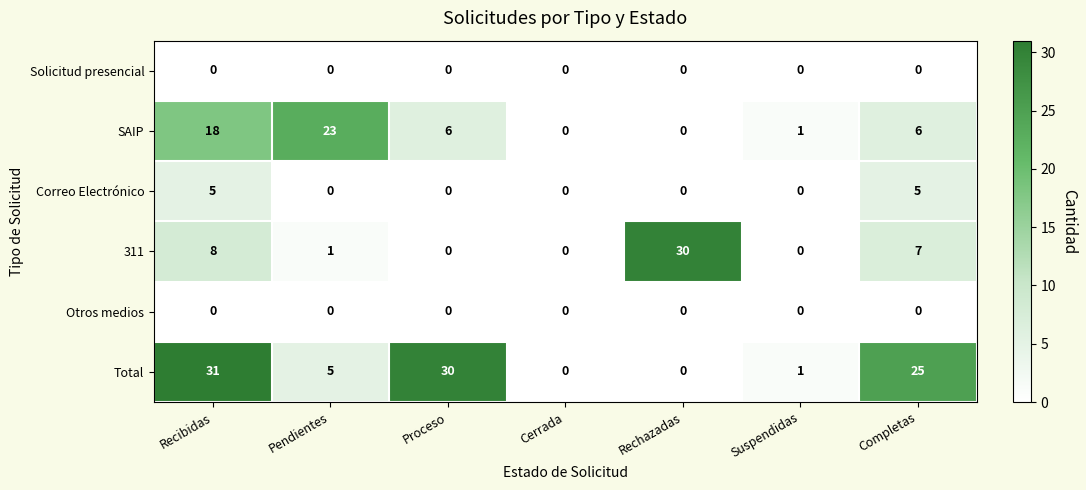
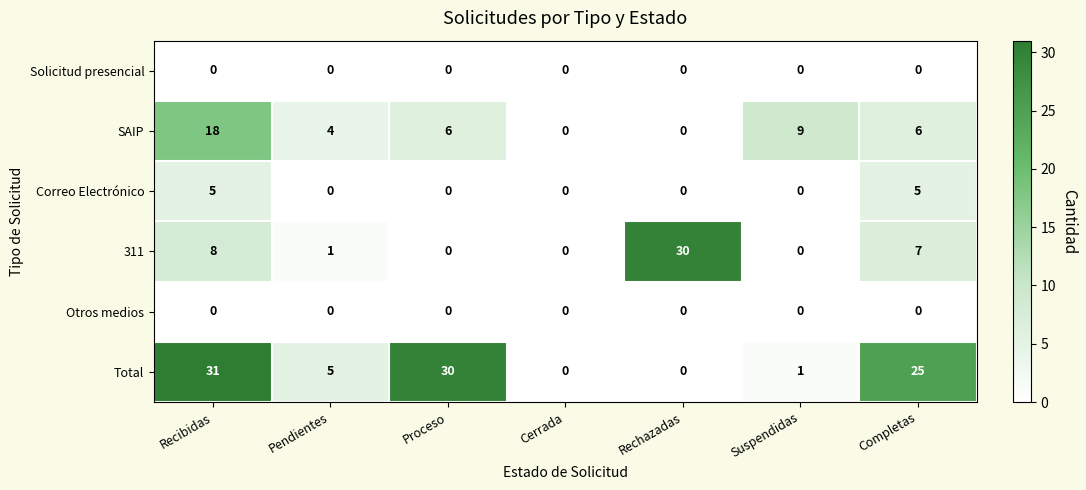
  {
    "Solicitud presencial": {
      "Recibidas": 0,
      "Pendientes": 0,
      "Proceso": 0,
      "Cerrada": 0,
      "Rechazadas": 0,
      "Suspendidas": 0,
      "Completas": 0
    },
    "SAIP": {
      "Recibidas": 18,
-     "Pendientes": 23,
+     "Pendientes": 4,
      "Proceso": 6,
      "Cerrada": 0,
      "Rechazadas": 0,
-     "Suspendidas": 1,
+     "Suspendidas": 9,
      "Completas": 6
    },
    "Correo Electrónico": {
      "Recibidas": 5,
      "Pendientes": 0,
      "Proceso": 0,
      "Cerrada": 0,
      "Rechazadas": 0,
      "Suspendidas": 0,
      "Completas": 5
    },
    "311": {
      "Recibidas": 8,
      "Pendientes": 1,
      "Proceso": 0,
      "Cerrada": 0,
      "Rechazadas": 30,
      "Suspendidas": 0,
      "Completas": 7
    },
    "Otros medios": {
      "Recibidas": 0,
      "Pendientes": 0,
      "Proceso": 0,
      "Cerrada": 0,
      "Rechazadas": 0,
      "Suspendidas": 0,
      "Completas": 0
    },
    "Total": {
      "Recibidas": 31,
      "Pendientes": 5,
      "Proceso": 30,
      "Cerrada": 0,
      "Rechazadas": 0,
      "Suspendidas": 1,
      "Completas": 25
    }
  }
